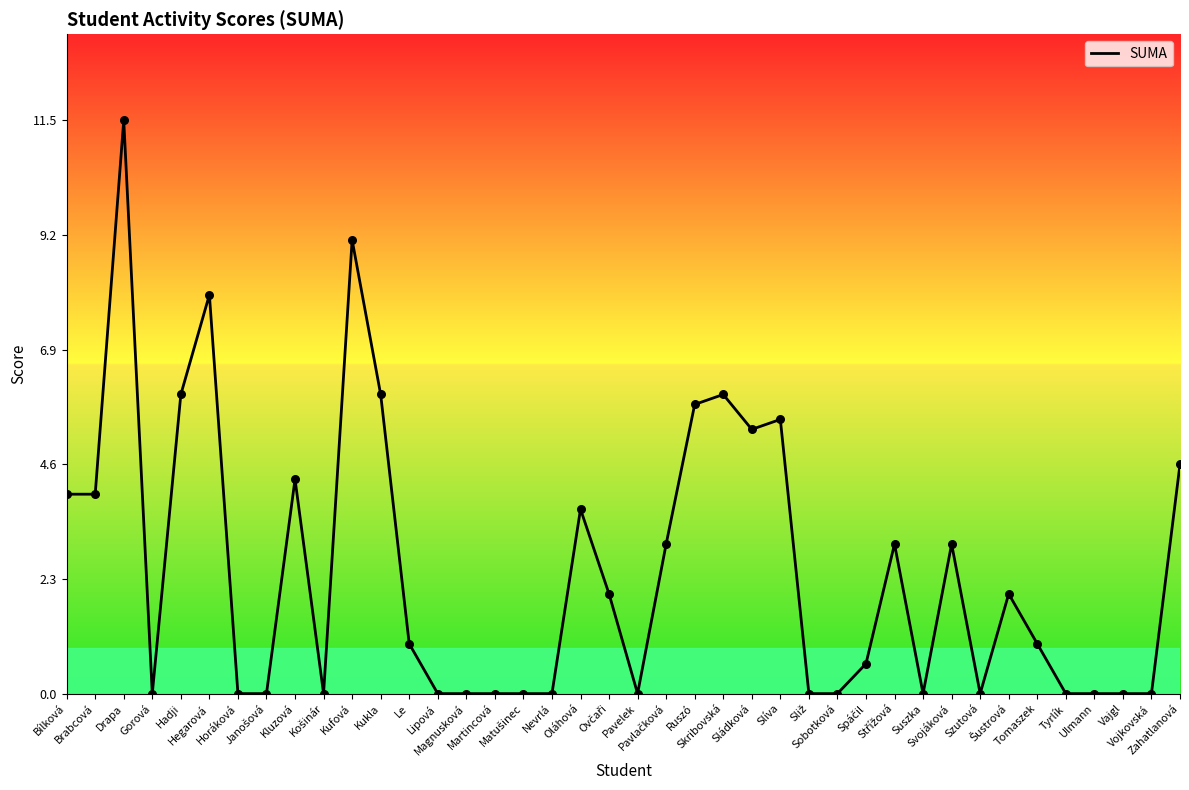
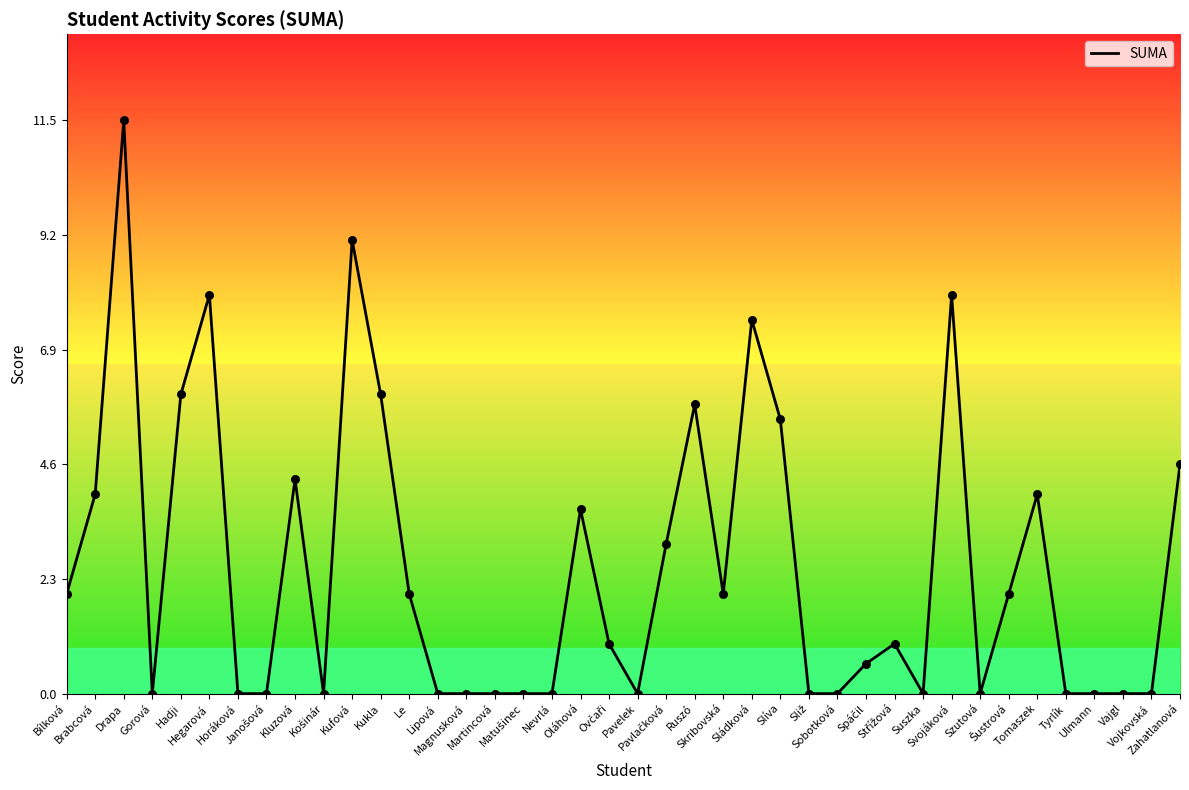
  {
-   "Bílková": 4,
+   "Bílková": 2,
    "Brabcová": 4.0,
    "Drapa": 11.5,
    "Hadji": 6.0,
    "Hegarová": 8.0,
    "Kluzová": 4.3,
    "Kufová": 9.1,
    "Kukla": 6.0,
-   "Le": 1,
+   "Le": 2,
    "Oláhová": 3.7,
-   "Ovčaři": 2,
+   "Ovčaři": 1,
    "Pavlačková": 3.0,
    "Ruszó": 5.8,
-   "Skribovská": 6,
-   "Sládková": 5.3,
+   "Skribovská": 2,
+   "Sládková": 7.5,
    "Slíva": 5.5,
-   "Střížová": 3,
-   "Svojáková": 3,
+   "Střížová": 1,
+   "Svojáková": 8,
    "Šustrová": 2.0,
-   "Tomaszek": 1,
+   "Tomaszek": 4,
    "Zahatlanová": 4.6
  }
